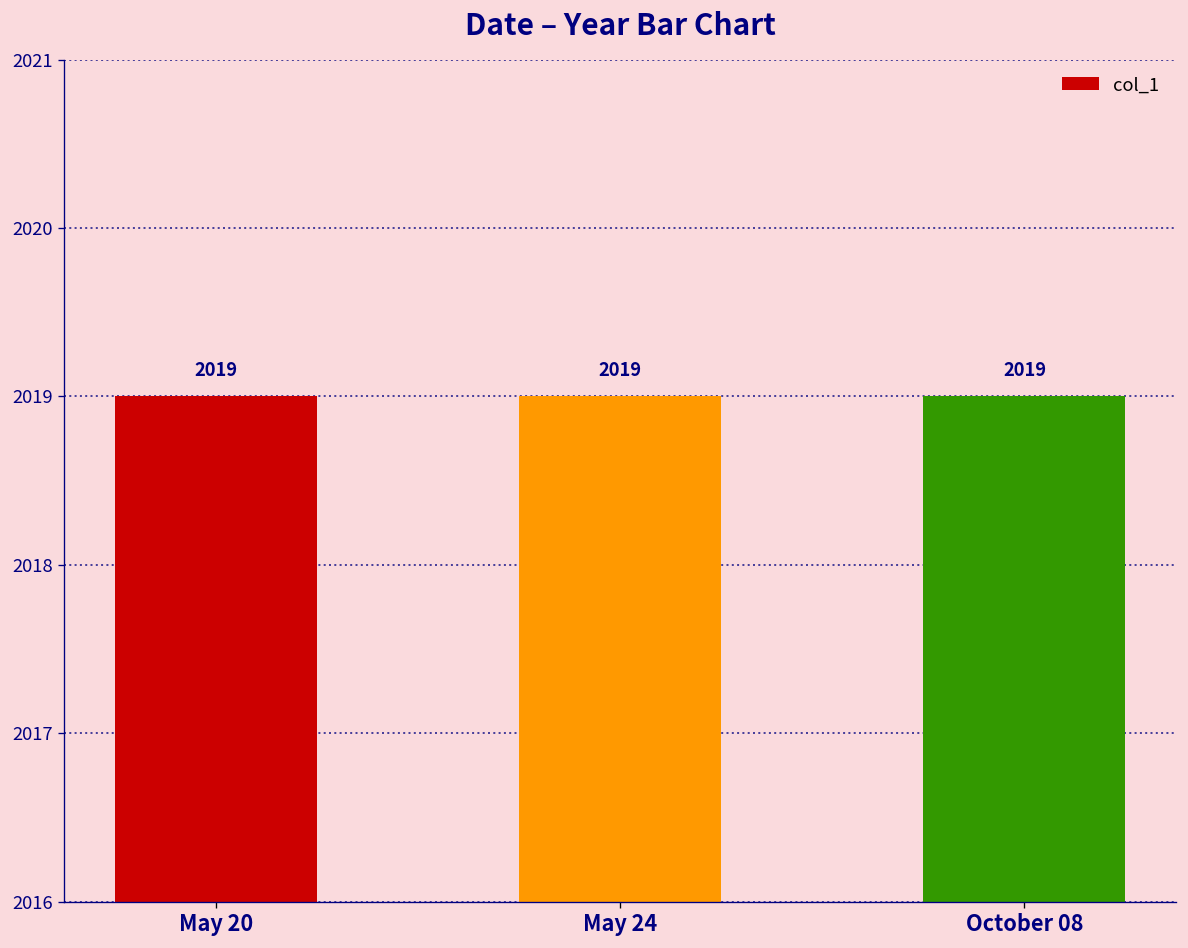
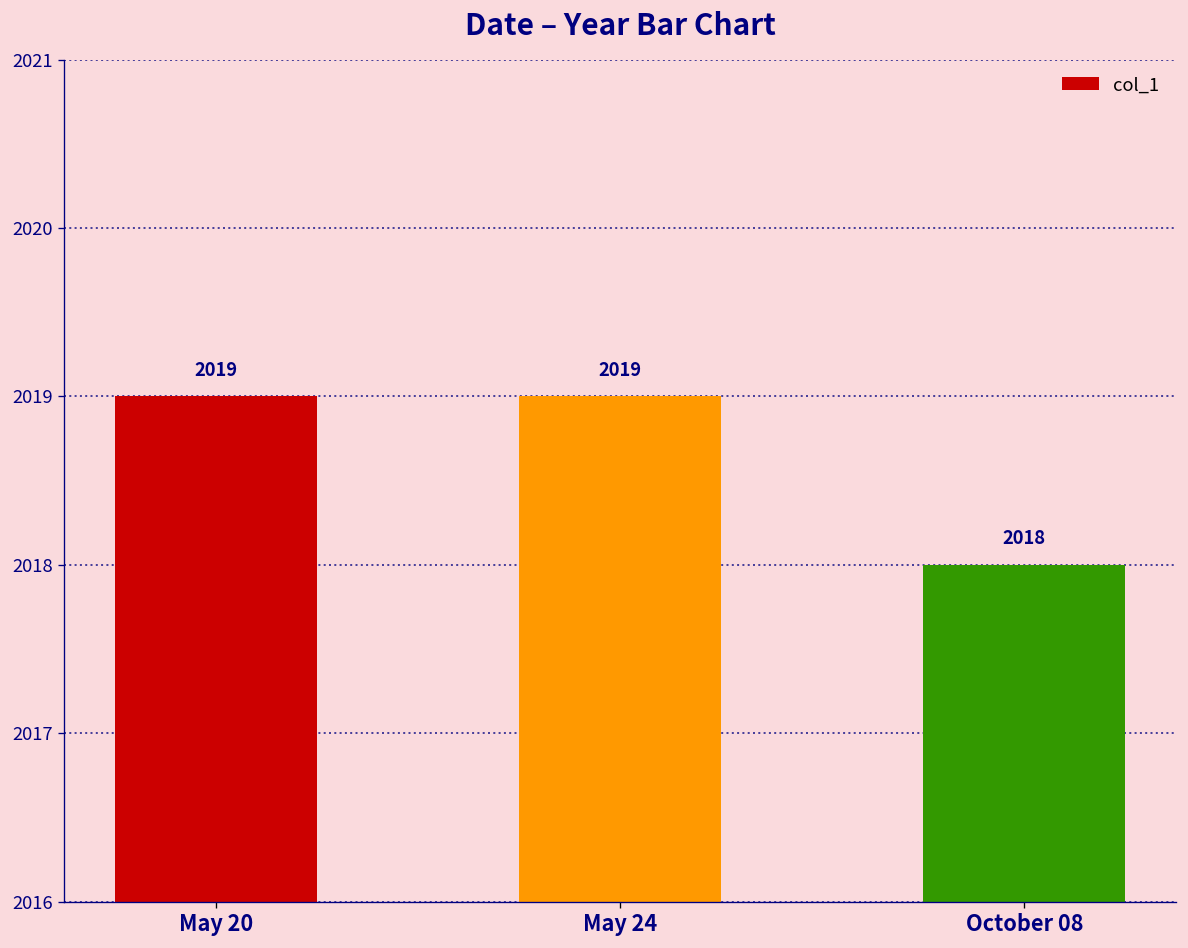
  {
    "May 20": 2019,
    "May 24": 2019,
-   "October 08": 2019
+   "October 08": 2018
  }
